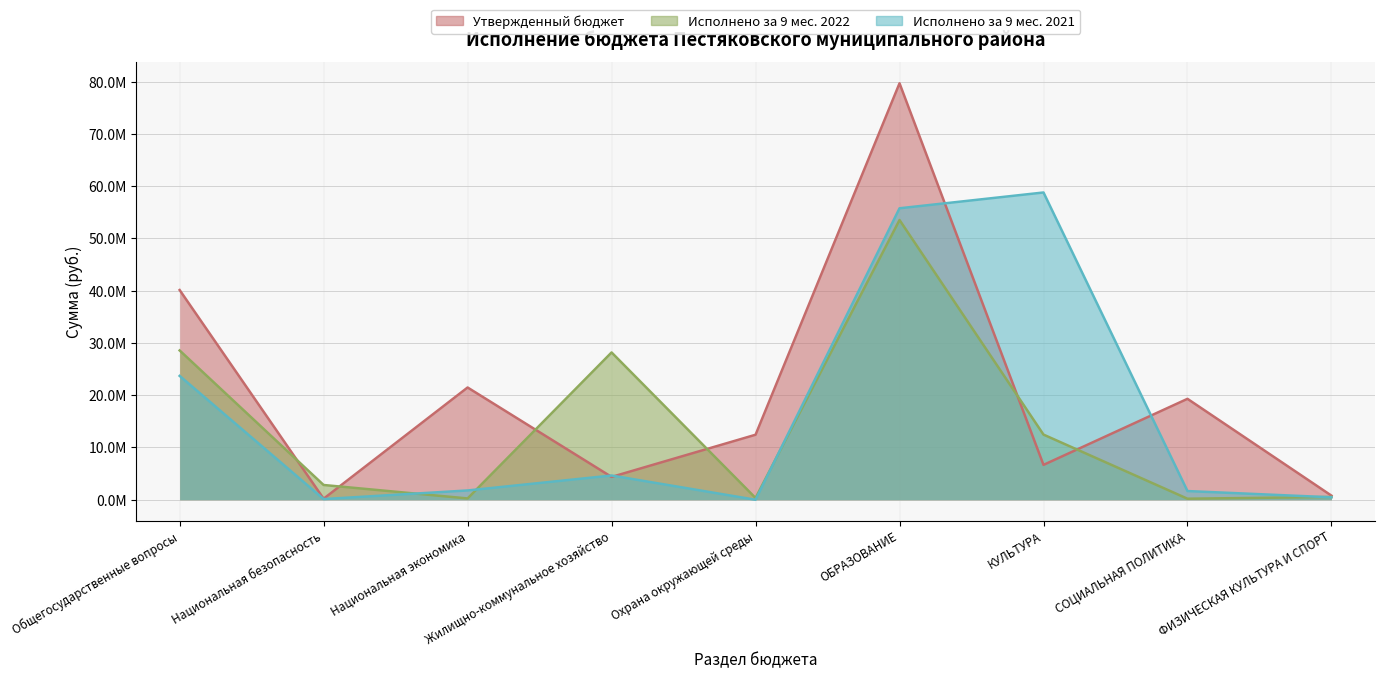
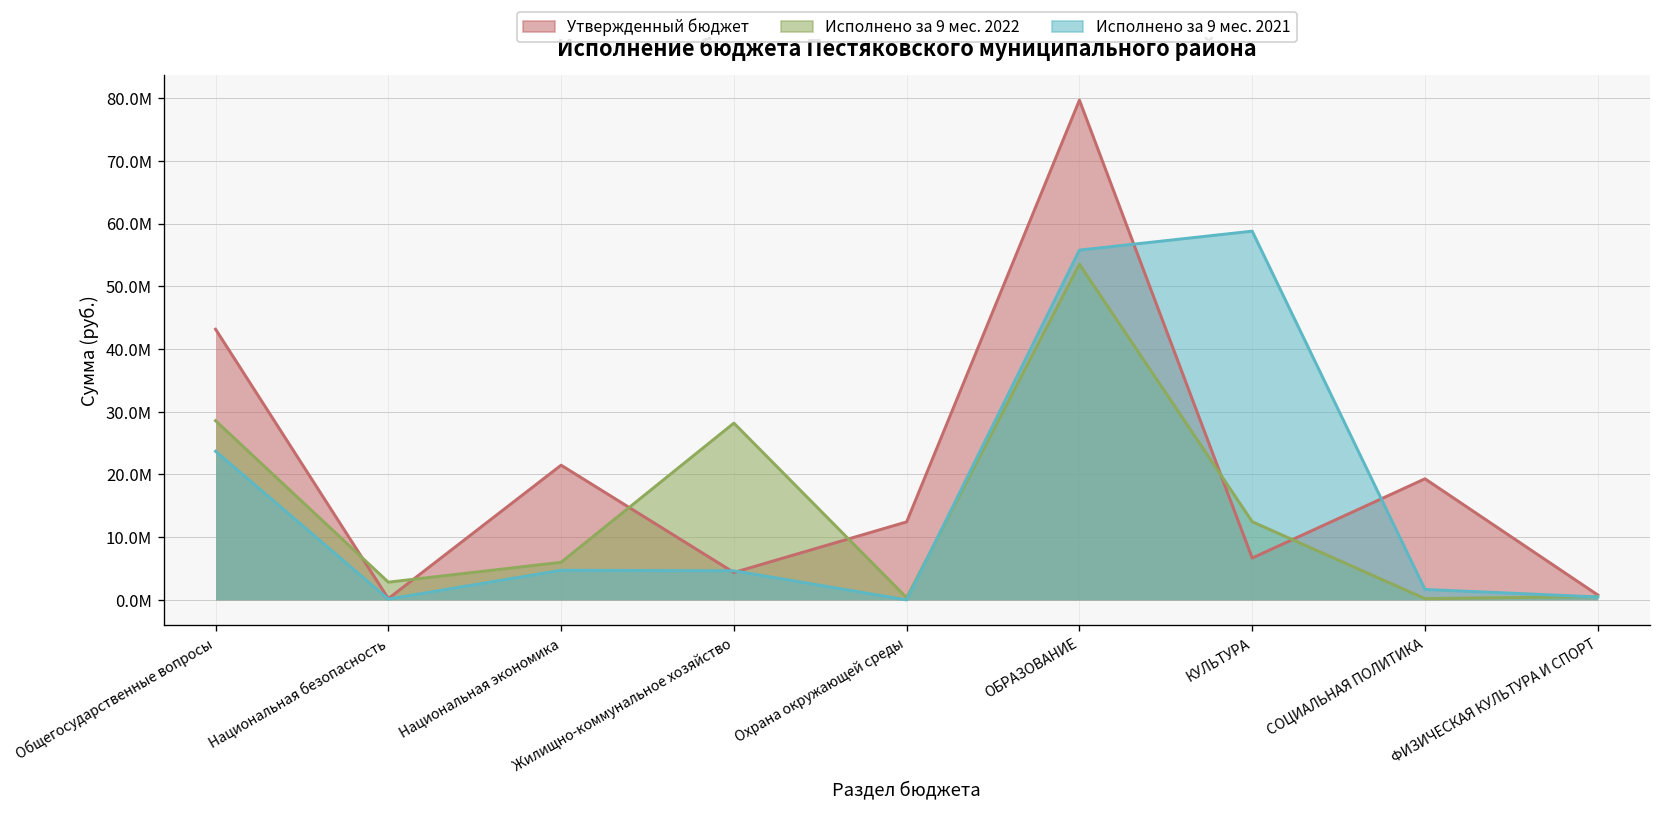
  {
    "Утвержденный бюджет": {
-     "Общегосударственные вопросы": 40000000,
+     "Общегосударственные вопросы": 43000000,
      "Национальная экономика": 21000000,
      "Охрана окружающей среды": 12000000,
      "ОБРАЗОВАНИЕ": 80000000,
      "КУЛЬТУРА": 7000000,
      "СОЦИАЛЬНАЯ ПОЛИТИКА": 19000000
    },
    "Исполнено за 9 мес. 2022": {
      "Общегосударственные вопросы": 29000000,
      "Национальная безопасность": 3000000,
-     "Национальная экономика": 0,
+     "Национальная экономика": 6000000,
      "Жилищно-коммунальное хозяйство": 28000000,
      "ОБРАЗОВАНИЕ": 54000000,
      "КУЛЬТУРА": 12000000,
      "СОЦИАЛЬНАЯ ПОЛИТИКА": 0
    },
    "Исполнено за 9 мес. 2021": {
      "Общегосударственные вопросы": 24000000,
-     "Национальная экономика": 2000000,
+     "Национальная экономика": 5000000,
      "ОБРАЗОВАНИЕ": 56000000,
      "КУЛЬТУРА": 59000000,
      "СОЦИАЛЬНАЯ ПОЛИТИКА": 2000000
    }
  }
